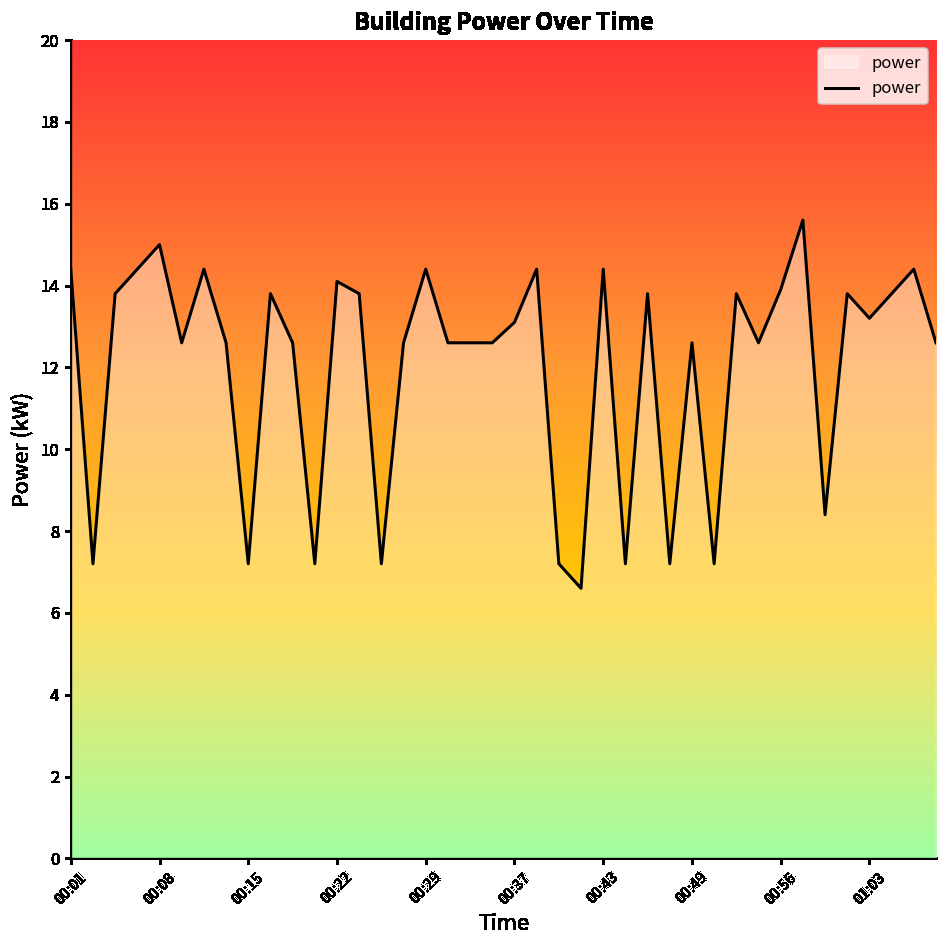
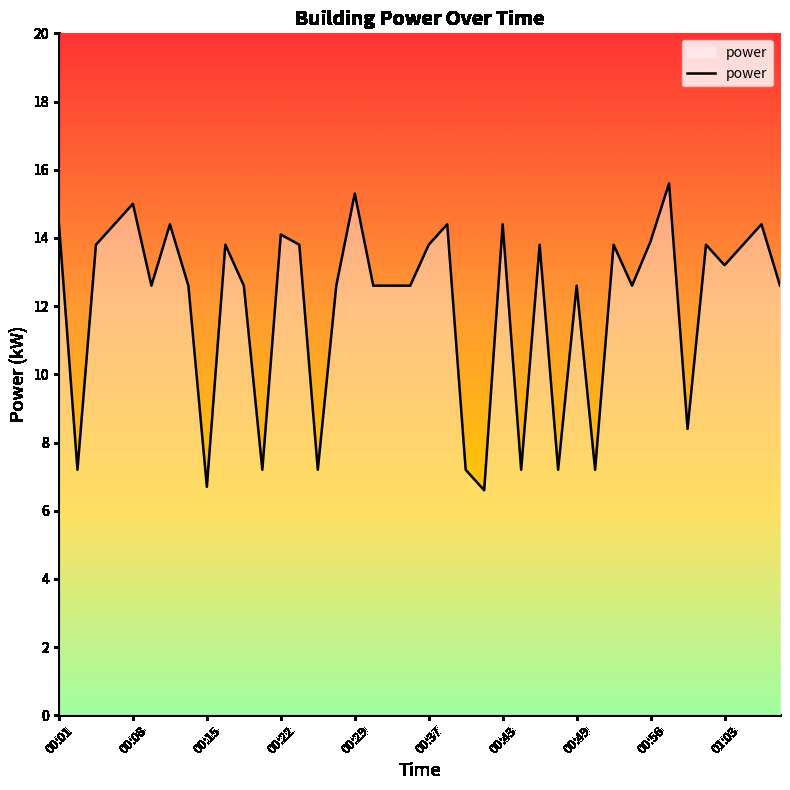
  {
    "00:01": 14.4,
    "00:08": 15.0,
-   "00:15": 7.2,
+   "00:15": 6.7,
    "00:22": 14.1,
-   "00:29": 14.4,
-   "00:37": 13.1,
+   "00:29": 15.3,
+   "00:37": 13.8,
    "00:43": 14.4,
    "00:49": 12.6,
    "00:56": 13.9,
    "01:03": 13.2
  }
